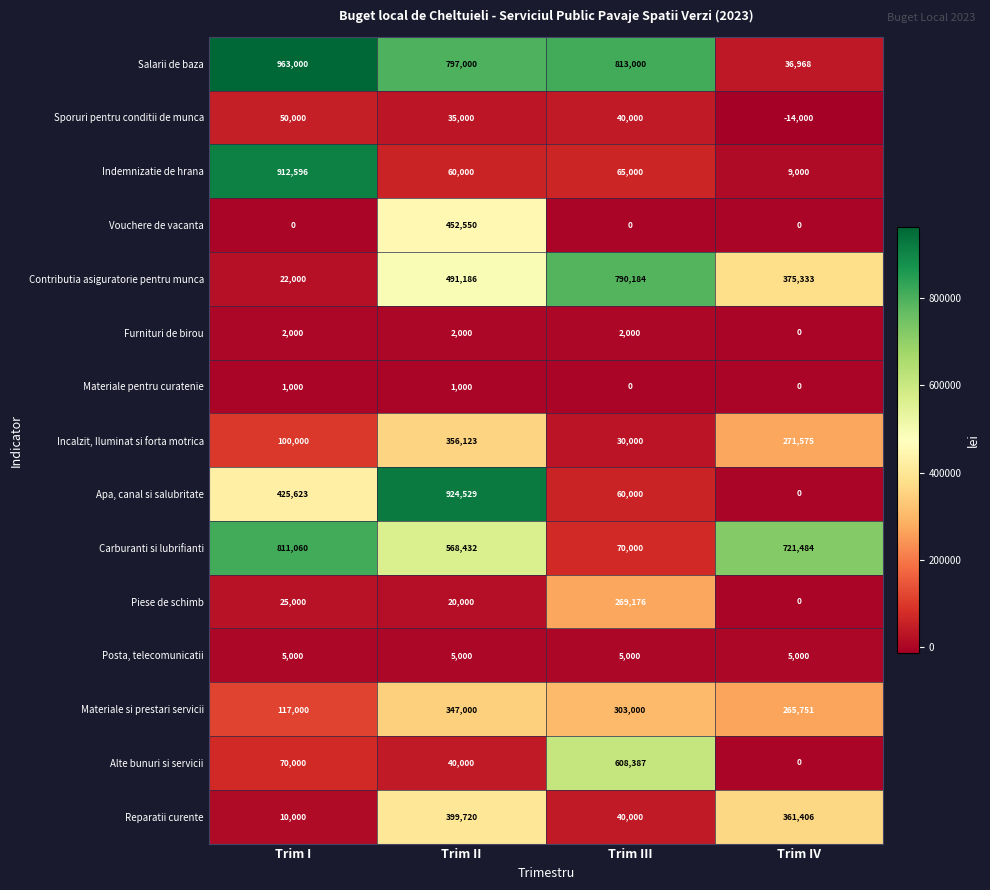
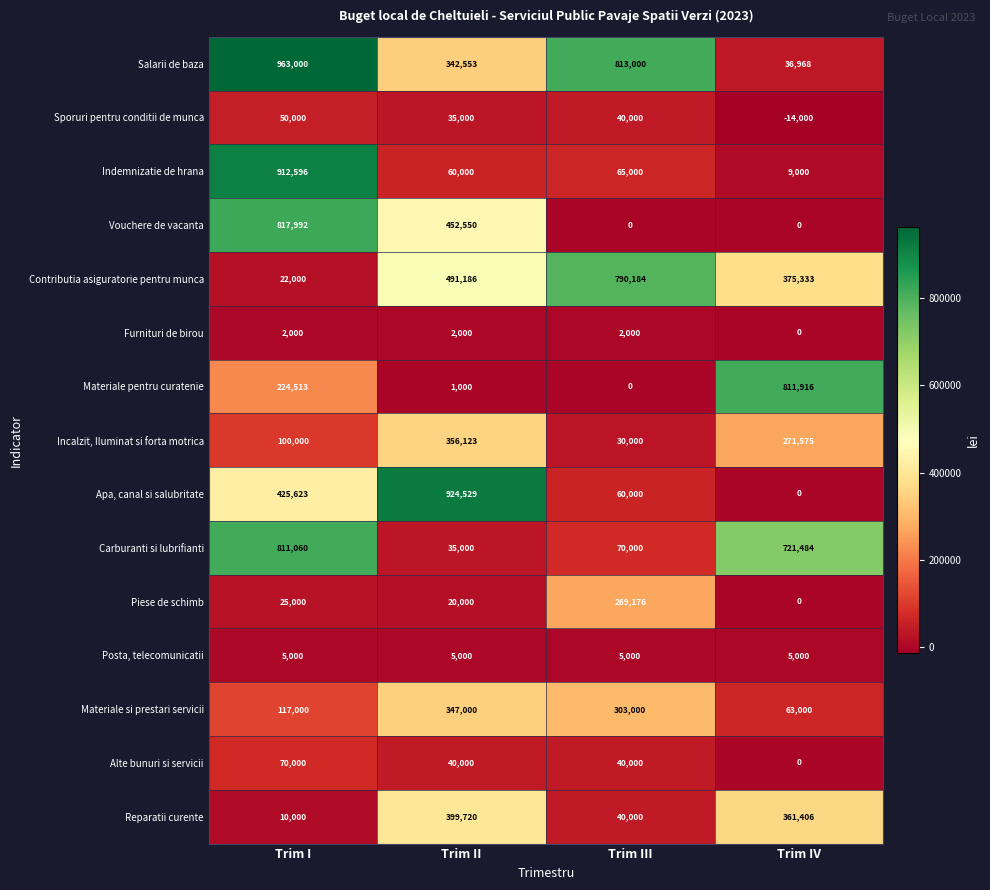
  {
    "Salarii de baza": {
      "Trim I": "963,000",
-     "Trim II": "797,000",
+     "Trim II": "342,553",
      "Trim III": "813,000",
      "Trim IV": "36,968"
    },
    "Sporuri pentru conditii de munca": {
      "Trim I": "50,000",
      "Trim II": "35,000",
      "Trim III": "40,000",
      "Trim IV": "-14,000"
    },
    "Indemnizatie de hrana": {
      "Trim I": "912,596",
      "Trim II": "60,000",
      "Trim III": "65,000",
      "Trim IV": "9,000"
    },
    "Vouchere de vacanta": {
-     "Trim I": "0",
+     "Trim I": "817,992",
      "Trim II": "452,550",
      "Trim III": "0",
      "Trim IV": "0"
    },
    "Contributia asiguratorie pentru munca": {
      "Trim I": "22,000",
      "Trim II": "491,186",
      "Trim III": "790,184",
      "Trim IV": "375,333"
    },
    "Furnituri de birou": {
      "Trim I": "2,000",
      "Trim II": "2,000",
      "Trim III": "2,000",
      "Trim IV": "0"
    },
    "Materiale pentru curatenie": {
-     "Trim I": "1,000",
+     "Trim I": "224,513",
      "Trim II": "1,000",
      "Trim III": "0",
-     "Trim IV": "0"
+     "Trim IV": "811,916"
    },
    "Incalzit, Iluminat si forta motrica": {
      "Trim I": "100,000",
      "Trim II": "356,123",
      "Trim III": "30,000",
      "Trim IV": "271,575"
    },
    "Apa, canal si salubritate": {
      "Trim I": "425,623",
      "Trim II": "924,529",
      "Trim III": "60,000",
      "Trim IV": "0"
    },
    "Carburanti si lubrifianti": {
      "Trim I": "811,060",
-     "Trim II": "568,432",
+     "Trim II": "35,000",
      "Trim III": "70,000",
      "Trim IV": "721,484"
    },
    "Piese de schimb": {
      "Trim I": "25,000",
      "Trim II": "20,000",
      "Trim III": "269,176",
      "Trim IV": "0"
    },
    "Posta, telecomunicatii": {
      "Trim I": "5,000",
      "Trim II": "5,000",
      "Trim III": "5,000",
      "Trim IV": "5,000"
    },
    "Materiale si prestari servicii": {
      "Trim I": "117,000",
      "Trim II": "347,000",
      "Trim III": "303,000",
-     "Trim IV": "265,751"
+     "Trim IV": "63,000"
    },
    "Alte bunuri si servicii": {
      "Trim I": "70,000",
      "Trim II": "40,000",
-     "Trim III": "608,387",
+     "Trim III": "40,000",
      "Trim IV": "0"
    },
    "Reparatii curente": {
      "Trim I": "10,000",
      "Trim II": "399,720",
      "Trim III": "40,000",
      "Trim IV": "361,406"
    }
  }
